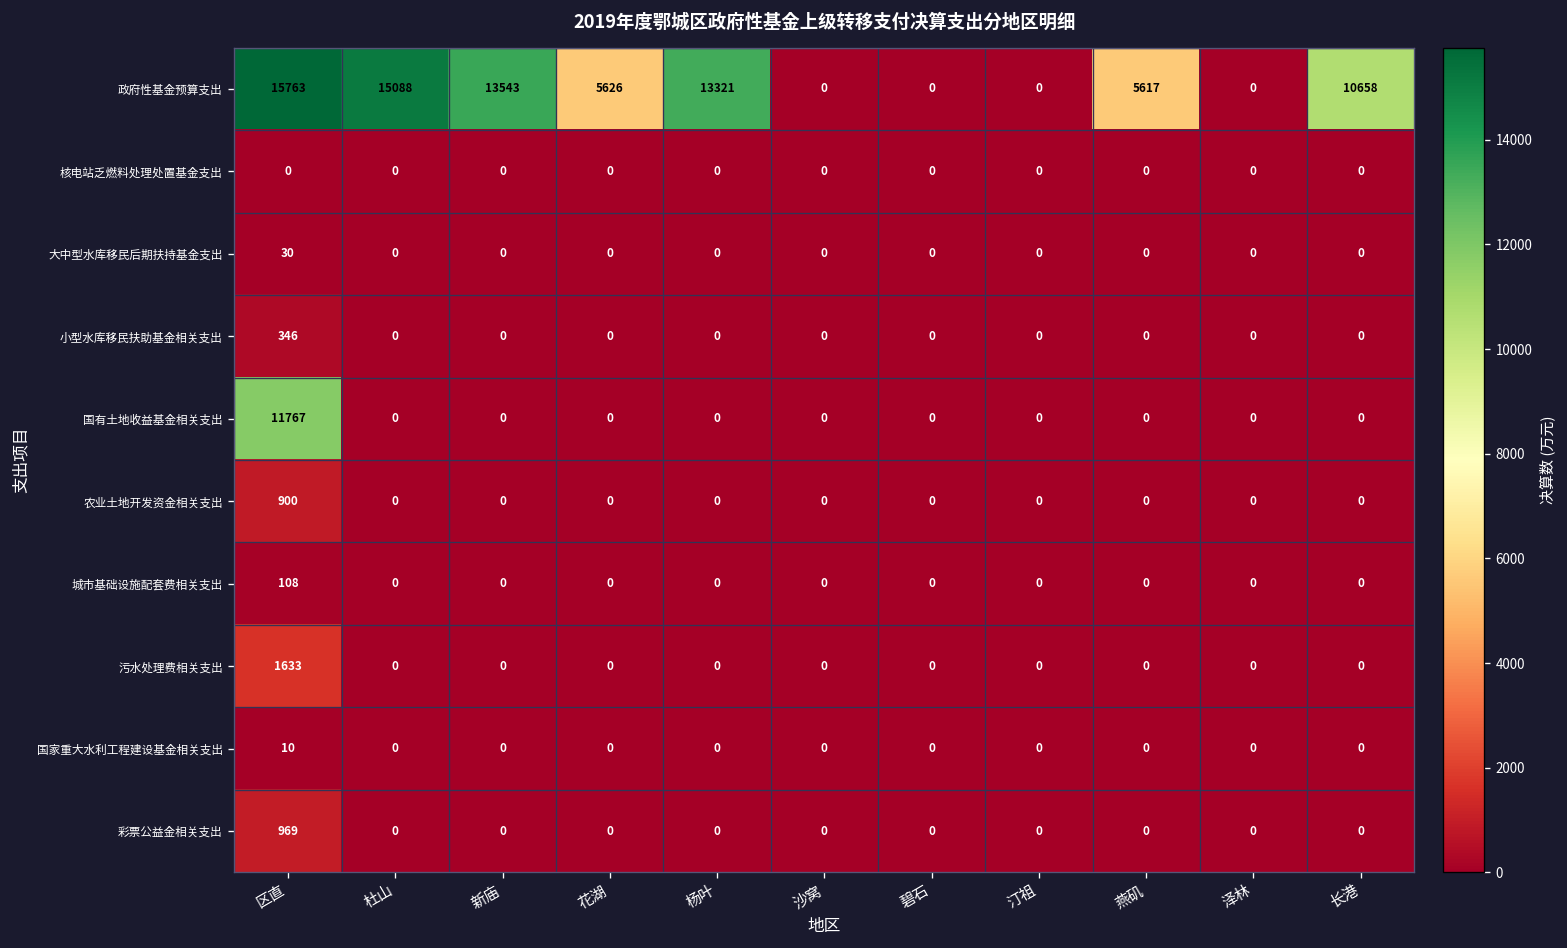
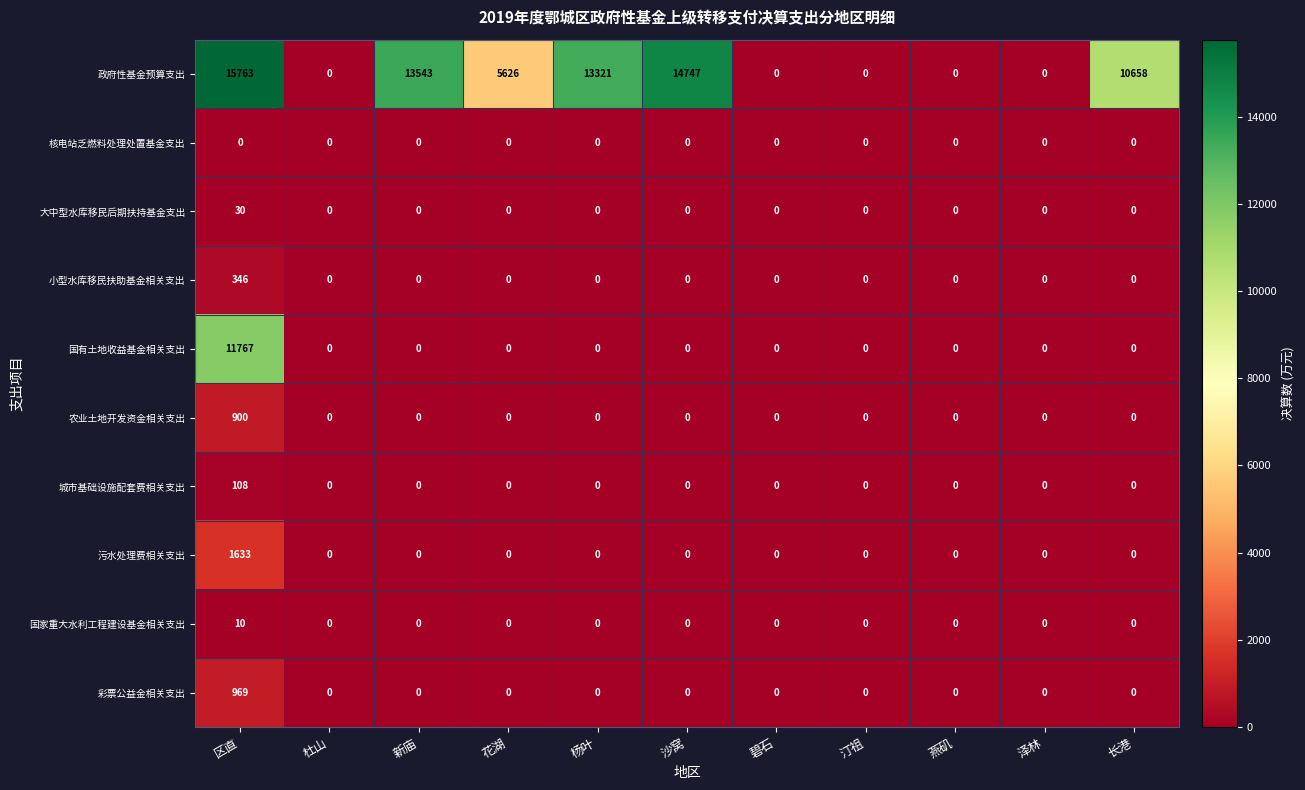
  {
    "政府性基金预算支出": {
      "区直": 15763,
-     "杜山": 15088,
+     "杜山": 0,
      "新庙": 13543,
      "花湖": 5626,
      "杨叶": 13321,
-     "沙窝": 0,
+     "沙窝": 14747,
      "碧石": 0,
      "汀祖": 0,
-     "燕矶": 5617,
+     "燕矶": 0,
      "泽林": 0,
      "长港": 10658
    },
    "核电站乏燃料处理处置基金支出": {
      "区直": 0,
      "杜山": 0,
      "新庙": 0,
      "花湖": 0,
      "杨叶": 0,
      "沙窝": 0,
      "碧石": 0,
      "汀祖": 0,
      "燕矶": 0,
      "泽林": 0,
      "长港": 0
    },
    "大中型水库移民后期扶持基金支出": {
      "区直": 30,
      "杜山": 0,
      "新庙": 0,
      "花湖": 0,
      "杨叶": 0,
      "沙窝": 0,
      "碧石": 0,
      "汀祖": 0,
      "燕矶": 0,
      "泽林": 0,
      "长港": 0
    },
    "小型水库移民扶助基金相关支出": {
      "区直": 346,
      "杜山": 0,
      "新庙": 0,
      "花湖": 0,
      "杨叶": 0,
      "沙窝": 0,
      "碧石": 0,
      "汀祖": 0,
      "燕矶": 0,
      "泽林": 0,
      "长港": 0
    },
    "国有土地收益基金相关支出": {
      "区直": 11767,
      "杜山": 0,
      "新庙": 0,
      "花湖": 0,
      "杨叶": 0,
      "沙窝": 0,
      "碧石": 0,
      "汀祖": 0,
      "燕矶": 0,
      "泽林": 0,
      "长港": 0
    },
    "农业土地开发资金相关支出": {
      "区直": 900,
      "杜山": 0,
      "新庙": 0,
      "花湖": 0,
      "杨叶": 0,
      "沙窝": 0,
      "碧石": 0,
      "汀祖": 0,
      "燕矶": 0,
      "泽林": 0,
      "长港": 0
    },
    "城市基础设施配套费相关支出": {
      "区直": 108,
      "杜山": 0,
      "新庙": 0,
      "花湖": 0,
      "杨叶": 0,
      "沙窝": 0,
      "碧石": 0,
      "汀祖": 0,
      "燕矶": 0,
      "泽林": 0,
      "长港": 0
    },
    "污水处理费相关支出": {
      "区直": 1633,
      "杜山": 0,
      "新庙": 0,
      "花湖": 0,
      "杨叶": 0,
      "沙窝": 0,
      "碧石": 0,
      "汀祖": 0,
      "燕矶": 0,
      "泽林": 0,
      "长港": 0
    },
    "国家重大水利工程建设基金相关支出": {
      "区直": 10,
      "杜山": 0,
      "新庙": 0,
      "花湖": 0,
      "杨叶": 0,
      "沙窝": 0,
      "碧石": 0,
      "汀祖": 0,
      "燕矶": 0,
      "泽林": 0,
      "长港": 0
    },
    "彩票公益金相关支出": {
      "区直": 969,
      "杜山": 0,
      "新庙": 0,
      "花湖": 0,
      "杨叶": 0,
      "沙窝": 0,
      "碧石": 0,
      "汀祖": 0,
      "燕矶": 0,
      "泽林": 0,
      "长港": 0
    }
  }
